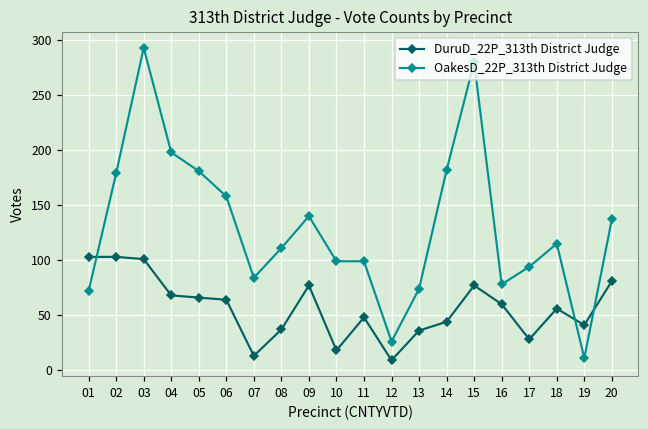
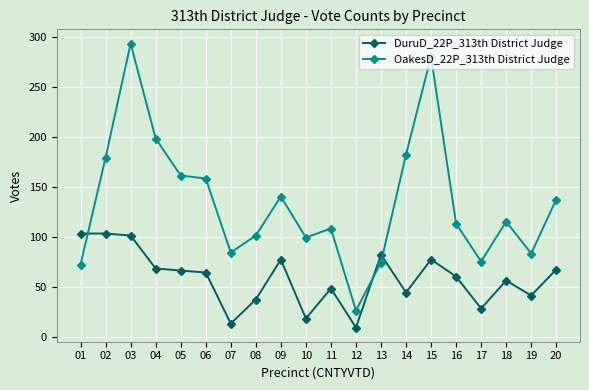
  {
    "DuruD_22P_313th District Judge": {
      "01": 100,
      "02": 100,
      "03": 100,
      "04": 70,
      "05": 70,
      "06": 60,
      "07": 10,
      "08": 40,
      "09": 80,
      "10": 20,
      "11": 50,
      "12": 10,
-     "13": 40,
+     "13": 80,
      "14": 40,
      "15": 80,
      "16": 60,
      "17": 30,
      "18": 60,
      "19": 40,
-     "20": 80
+     "20": 70
    },
    "OakesD_22P_313th District Judge": {
      "01": 70,
      "02": 180,
      "03": 290,
      "04": 200,
-     "05": 180,
+     "05": 160,
      "06": 160,
      "07": 80,
-     "08": 110,
+     "08": 100,
      "09": 140,
      "10": 100,
-     "11": 100,
+     "11": 110,
      "12": 30,
      "13": 70,
      "14": 180,
-     "16": 80,
-     "17": 90,
+     "16": 110,
+     "17": 80,
      "18": 120,
-     "19": 10,
+     "19": 80,
      "20": 140
    }
  }
